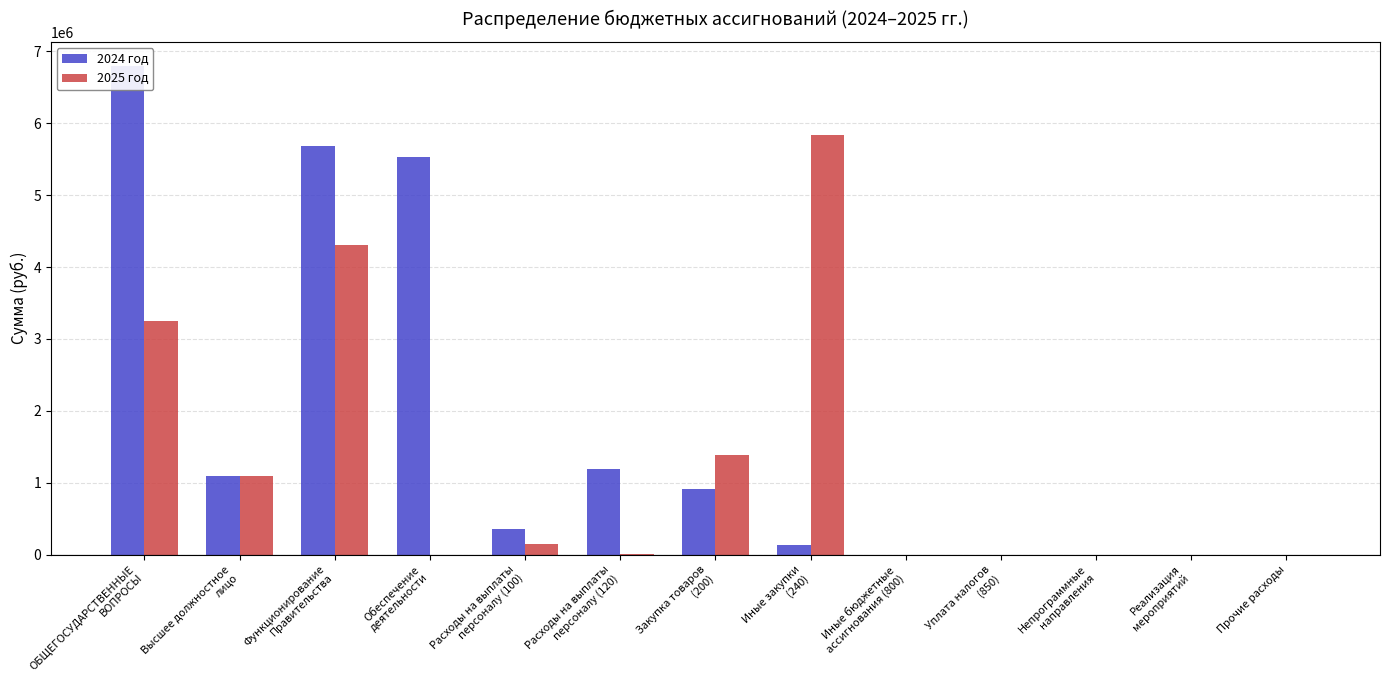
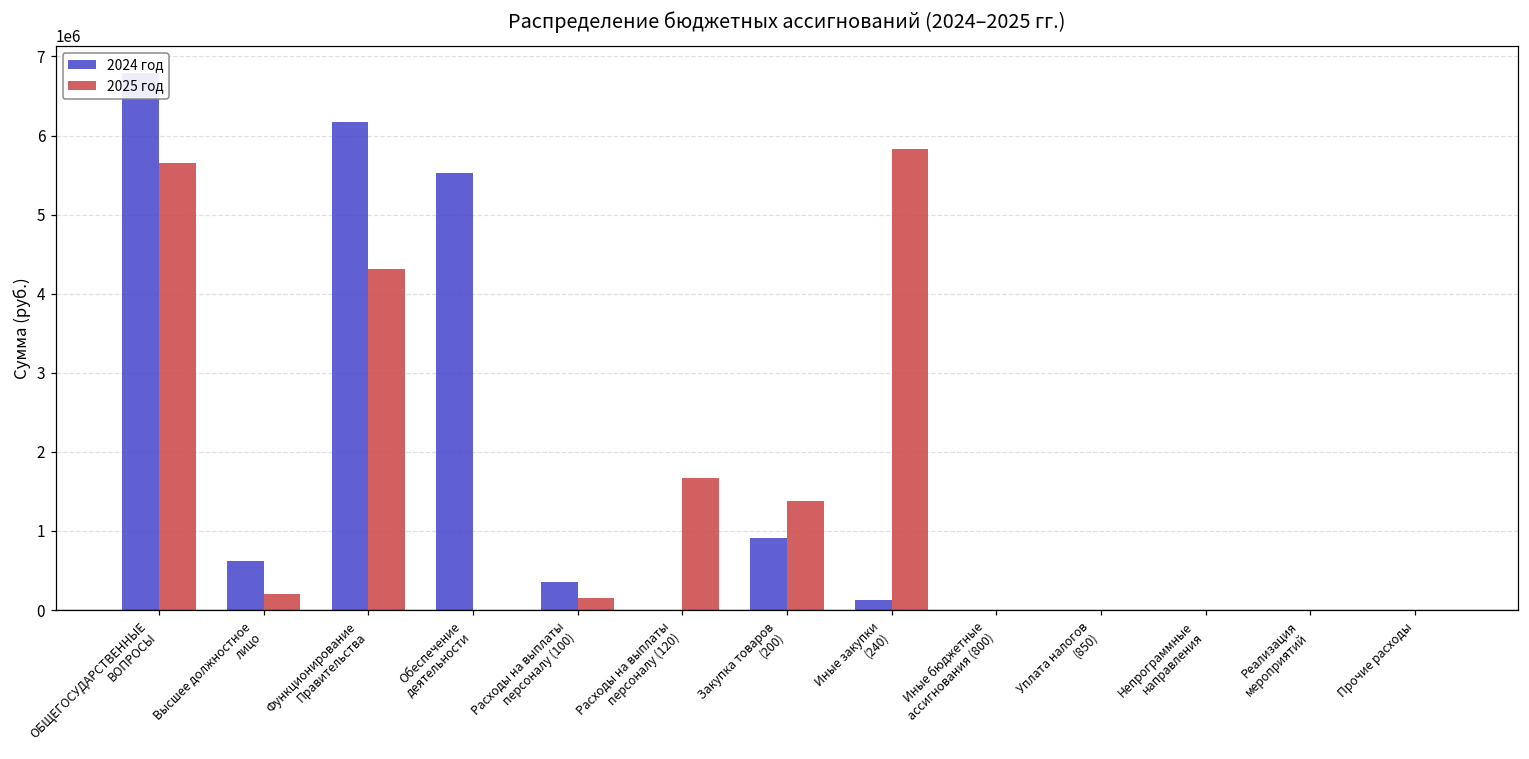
  {
    "2024 год": {
-     "Высшее должностное лицо": 1100000,
-     "Функционирование Правительства": 5700000,
+     "Высшее должностное лицо": 600000,
+     "Функционирование Правительства": 6200000,
      "Обеспечение деятельности": 5500000,
      "Расходы на выплаты персоналу (100)": 400000,
-     "Расходы на выплаты персоналу (120)": 1200000,
+     "Расходы на выплаты персоналу (120)": 0,
      "Закупка товаров (200)": 900000,
      "Иные закупки (240)": 100000
    },
    "2025 год": {
-     "ОБЩЕГОСУДАРСТВЕННЫЕ ВОПРОСЫ": 3200000,
-     "Высшее должностное лицо": 1100000,
+     "ОБЩЕГОСУДАРСТВЕННЫЕ ВОПРОСЫ": 5700000,
+     "Высшее должностное лицо": 200000,
      "Функционирование Правительства": 4300000,
      "Обеспечение деятельности": 0,
      "Расходы на выплаты персоналу (100)": 200000,
-     "Расходы на выплаты персоналу (120)": 0,
+     "Расходы на выплаты персоналу (120)": 1700000,
      "Закупка товаров (200)": 1400000,
      "Иные закупки (240)": 5800000
    }
  }
